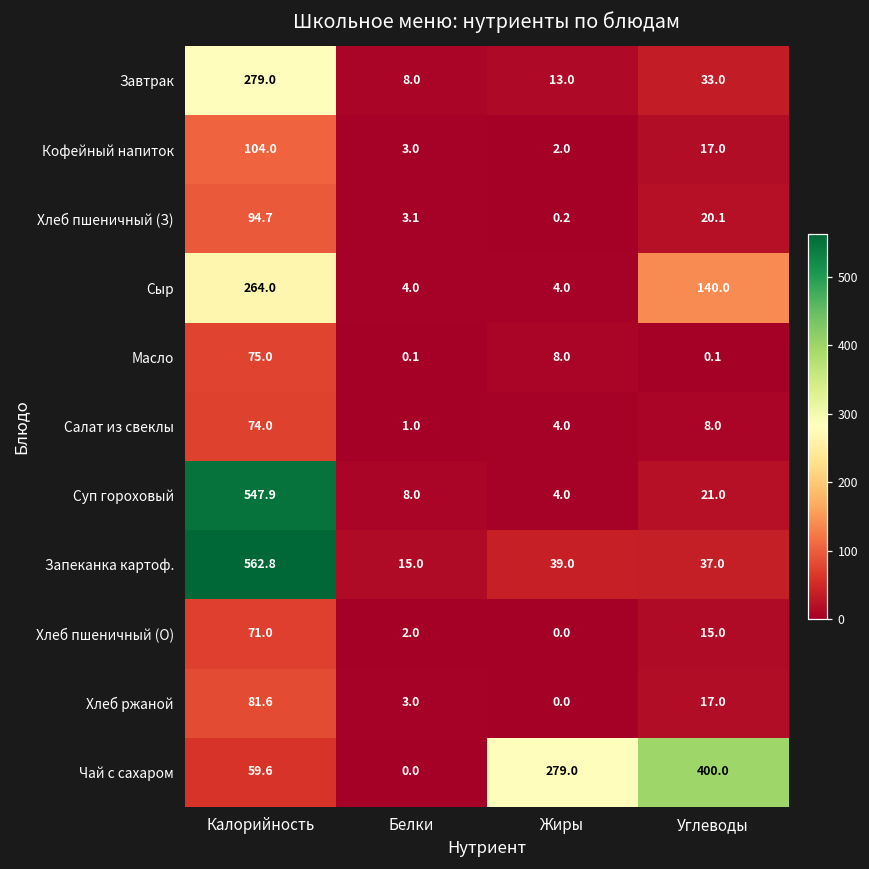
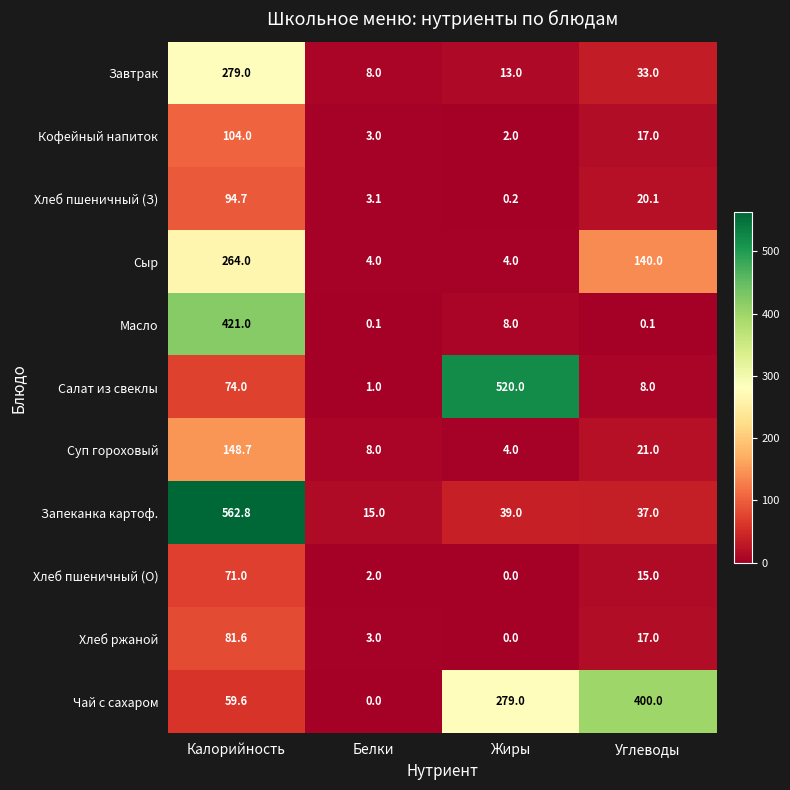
  {
    "Завтрак": {
      "Калорийность": 279.0,
      "Белки": 8.0,
      "Жиры": 13.0,
      "Углеводы": 33.0
    },
    "Кофейный напиток": {
      "Калорийность": 104.0,
      "Белки": 3.0,
      "Жиры": 2.0,
      "Углеводы": 17.0
    },
    "Хлеб пшеничный (З)": {
      "Калорийность": 94.7,
      "Белки": 3.1,
      "Жиры": 0.2,
      "Углеводы": 20.1
    },
    "Сыр": {
      "Калорийность": 264.0,
      "Белки": 4.0,
      "Жиры": 4.0,
      "Углеводы": 140.0
    },
    "Масло": {
-     "Калорийность": 75.0,
+     "Калорийность": 421.0,
      "Белки": 0.1,
      "Жиры": 8.0,
      "Углеводы": 0.1
    },
    "Салат из свеклы": {
      "Калорийность": 74.0,
      "Белки": 1.0,
-     "Жиры": 4.0,
+     "Жиры": 520.0,
      "Углеводы": 8.0
    },
    "Суп гороховый": {
-     "Калорийность": 547.9,
+     "Калорийность": 148.7,
      "Белки": 8.0,
      "Жиры": 4.0,
      "Углеводы": 21.0
    },
    "Запеканка картоф.": {
      "Калорийность": 562.8,
      "Белки": 15.0,
      "Жиры": 39.0,
      "Углеводы": 37.0
    },
    "Хлеб пшеничный (О)": {
      "Калорийность": 71.0,
      "Белки": 2.0,
      "Жиры": 0.0,
      "Углеводы": 15.0
    },
    "Хлеб ржаной": {
      "Калорийность": 81.6,
      "Белки": 3.0,
      "Жиры": 0.0,
      "Углеводы": 17.0
    },
    "Чай с сахаром": {
      "Калорийность": 59.6,
      "Белки": 0.0,
      "Жиры": 279.0,
      "Углеводы": 400.0
    }
  }
